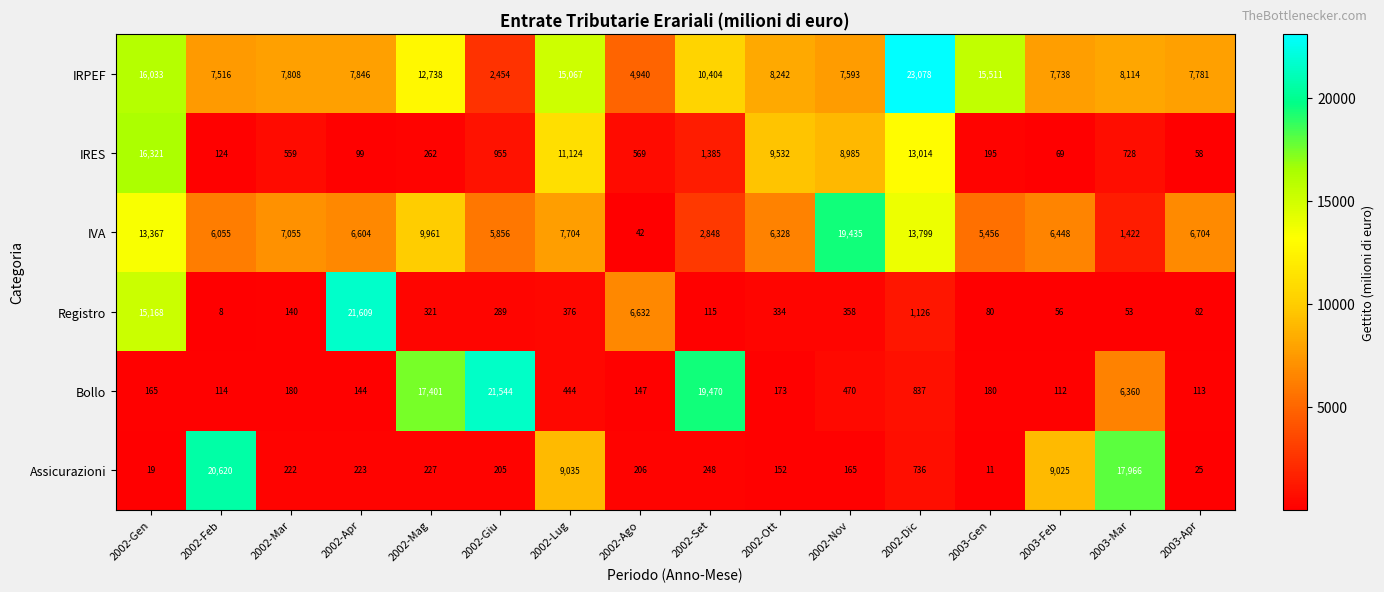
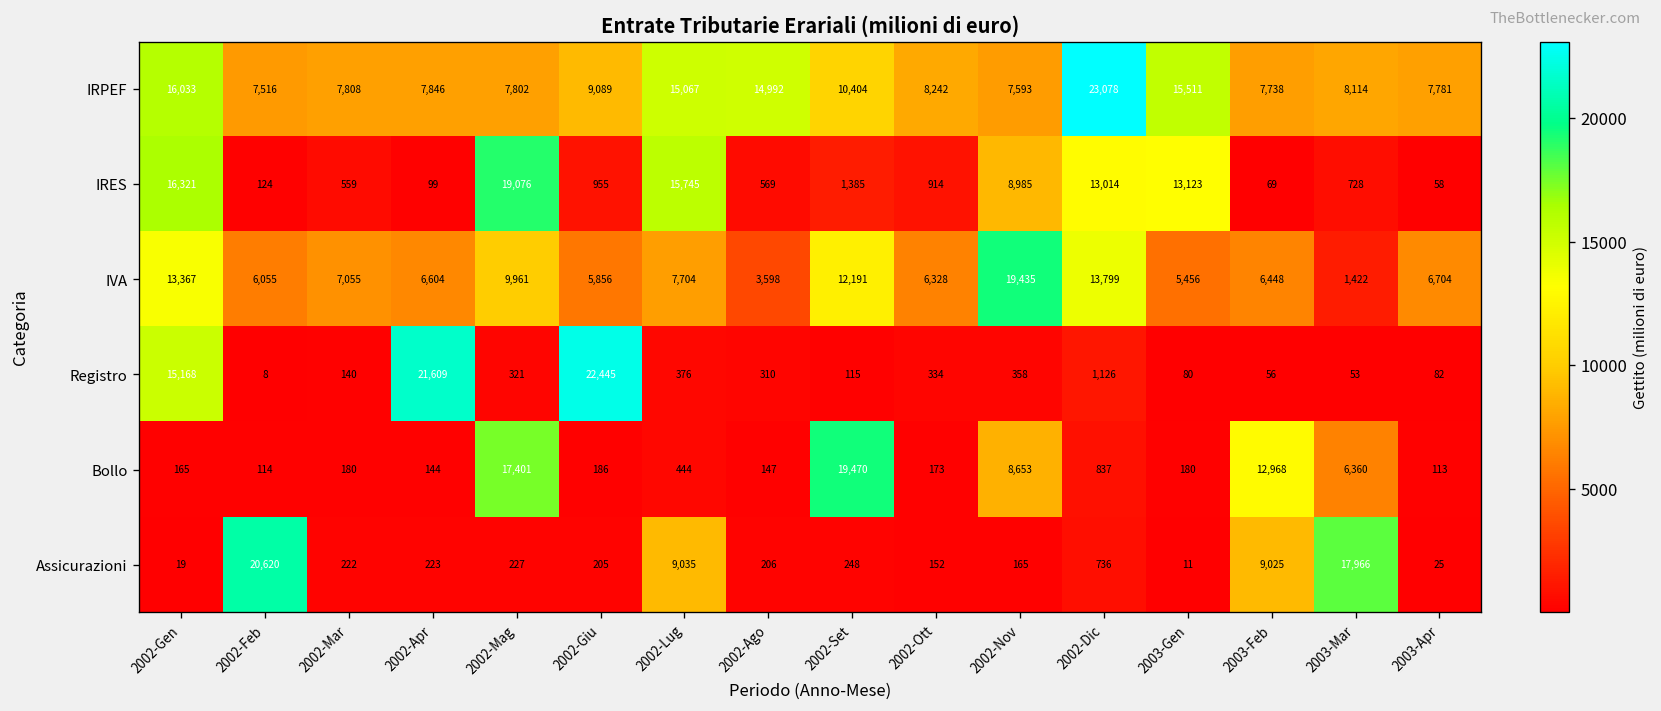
  {
    "IRPEF": {
      "2002-Gen": "16,033",
      "2002-Feb": "7,516",
      "2002-Mar": "7,808",
      "2002-Apr": "7,846",
-     "2002-Mag": "12,738",
-     "2002-Giu": "2,454",
+     "2002-Mag": "7,802",
+     "2002-Giu": "9,089",
      "2002-Lug": "15,067",
-     "2002-Ago": "4,940",
+     "2002-Ago": "14,992",
      "2002-Set": "10,404",
      "2002-Ott": "8,242",
      "2002-Nov": "7,593",
      "2002-Dic": "23,078",
      "2003-Gen": "15,511",
      "2003-Feb": "7,738",
      "2003-Mar": "8,114",
      "2003-Apr": "7,781"
    },
    "IRES": {
      "2002-Gen": "16,321",
      "2002-Feb": "124",
      "2002-Mar": "559",
      "2002-Apr": "99",
-     "2002-Mag": "262",
+     "2002-Mag": "19,076",
      "2002-Giu": "955",
-     "2002-Lug": "11,124",
+     "2002-Lug": "15,745",
      "2002-Ago": "569",
      "2002-Set": "1,385",
-     "2002-Ott": "9,532",
+     "2002-Ott": "914",
      "2002-Nov": "8,985",
      "2002-Dic": "13,014",
-     "2003-Gen": "195",
+     "2003-Gen": "13,123",
      "2003-Feb": "69",
      "2003-Mar": "728",
      "2003-Apr": "58"
    },
    "IVA": {
      "2002-Gen": "13,367",
      "2002-Feb": "6,055",
      "2002-Mar": "7,055",
      "2002-Apr": "6,604",
      "2002-Mag": "9,961",
      "2002-Giu": "5,856",
      "2002-Lug": "7,704",
-     "2002-Ago": "42",
-     "2002-Set": "2,848",
+     "2002-Ago": "3,598",
+     "2002-Set": "12,191",
      "2002-Ott": "6,328",
      "2002-Nov": "19,435",
      "2002-Dic": "13,799",
      "2003-Gen": "5,456",
      "2003-Feb": "6,448",
      "2003-Mar": "1,422",
      "2003-Apr": "6,704"
    },
    "Registro": {
      "2002-Gen": "15,168",
      "2002-Feb": "8",
      "2002-Mar": "140",
      "2002-Apr": "21,609",
      "2002-Mag": "321",
-     "2002-Giu": "289",
+     "2002-Giu": "22,445",
      "2002-Lug": "376",
-     "2002-Ago": "6,632",
+     "2002-Ago": "310",
      "2002-Set": "115",
      "2002-Ott": "334",
      "2002-Nov": "358",
      "2002-Dic": "1,126",
      "2003-Gen": "80",
      "2003-Feb": "56",
      "2003-Mar": "53",
      "2003-Apr": "82"
    },
    "Bollo": {
      "2002-Gen": "165",
      "2002-Feb": "114",
      "2002-Mar": "180",
      "2002-Apr": "144",
      "2002-Mag": "17,401",
-     "2002-Giu": "21,544",
+     "2002-Giu": "186",
      "2002-Lug": "444",
      "2002-Ago": "147",
      "2002-Set": "19,470",
      "2002-Ott": "173",
-     "2002-Nov": "470",
+     "2002-Nov": "8,653",
      "2002-Dic": "837",
      "2003-Gen": "180",
-     "2003-Feb": "112",
+     "2003-Feb": "12,968",
      "2003-Mar": "6,360",
      "2003-Apr": "113"
    },
    "Assicurazioni": {
      "2002-Gen": "19",
      "2002-Feb": "20,620",
      "2002-Mar": "222",
      "2002-Apr": "223",
      "2002-Mag": "227",
      "2002-Giu": "205",
      "2002-Lug": "9,035",
      "2002-Ago": "206",
      "2002-Set": "248",
      "2002-Ott": "152",
      "2002-Nov": "165",
      "2002-Dic": "736",
      "2003-Gen": "11",
      "2003-Feb": "9,025",
      "2003-Mar": "17,966",
      "2003-Apr": "25"
    }
  }
